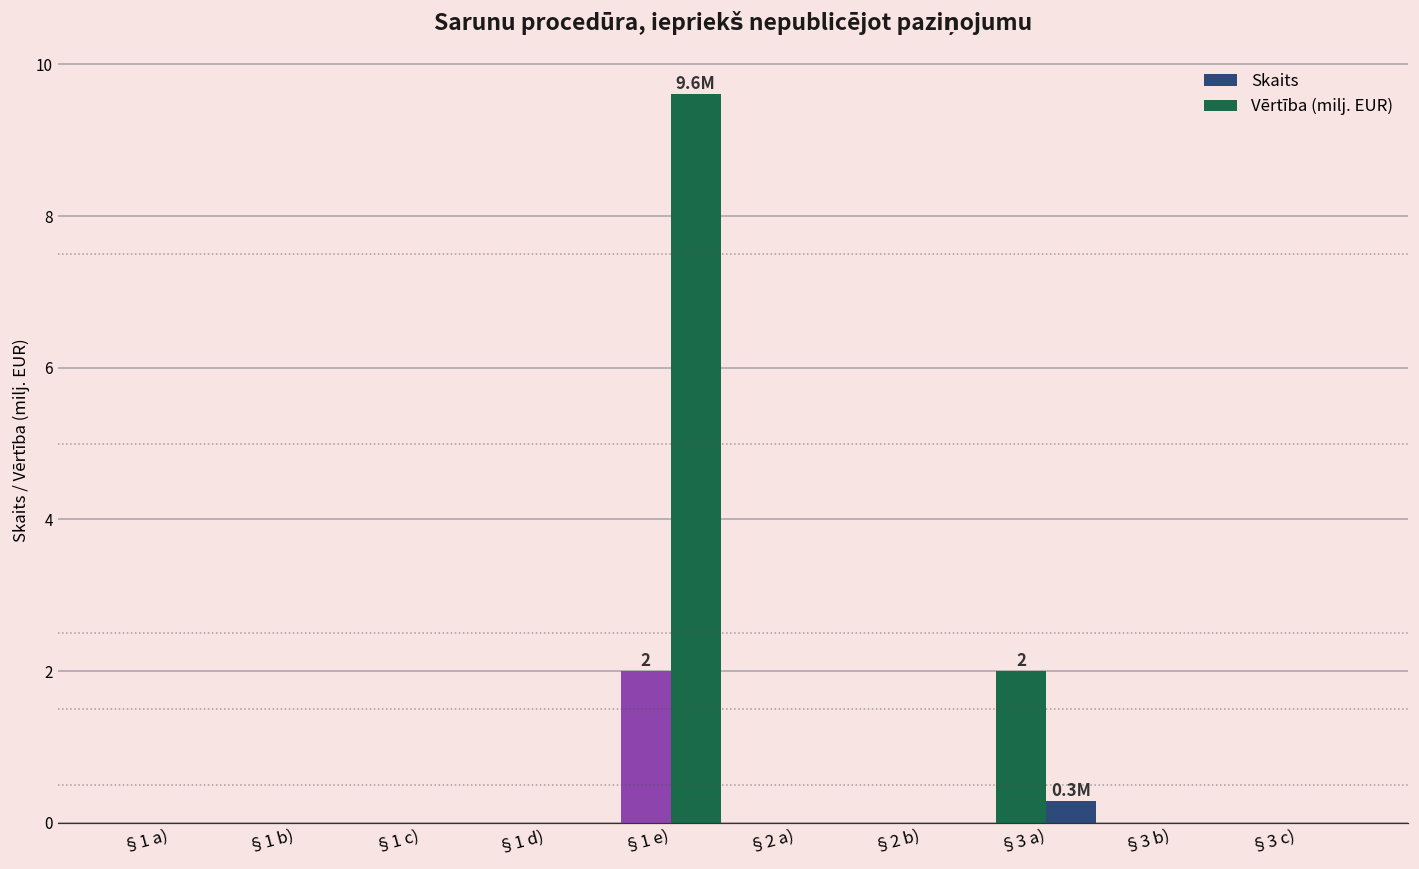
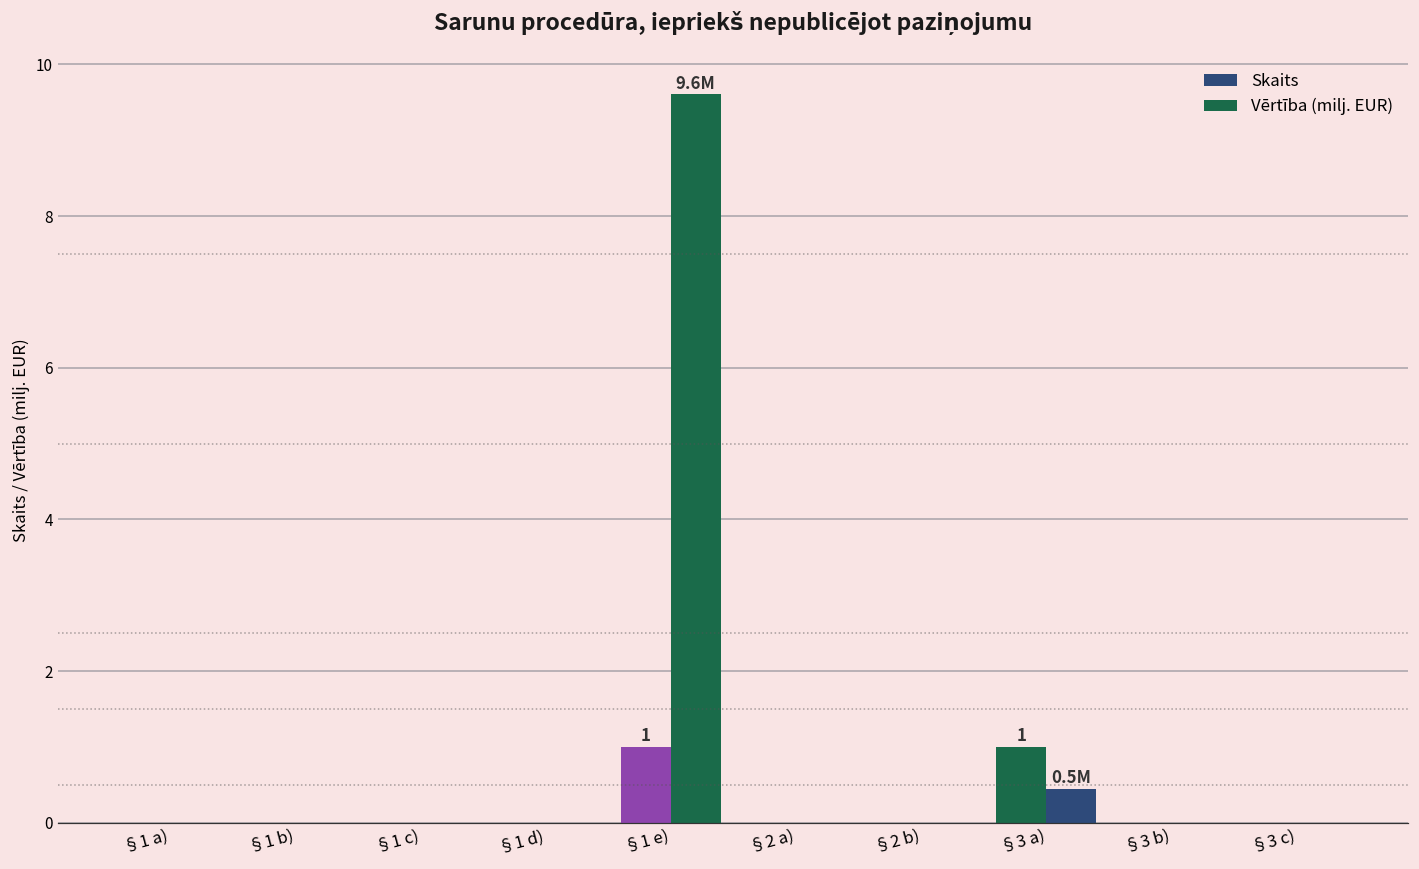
  {
    "Skaits": {
-     "§1 e)": "2",
-     "§3 a)": "2"
+     "§1 e)": "1",
+     "§3 a)": "1"
    },
    "Vērtība (milj. EUR)": {
      "§1 e)": "9.6M",
-     "§3 a)": "0.3M"
+     "§3 a)": "0.5M"
    }
  }
